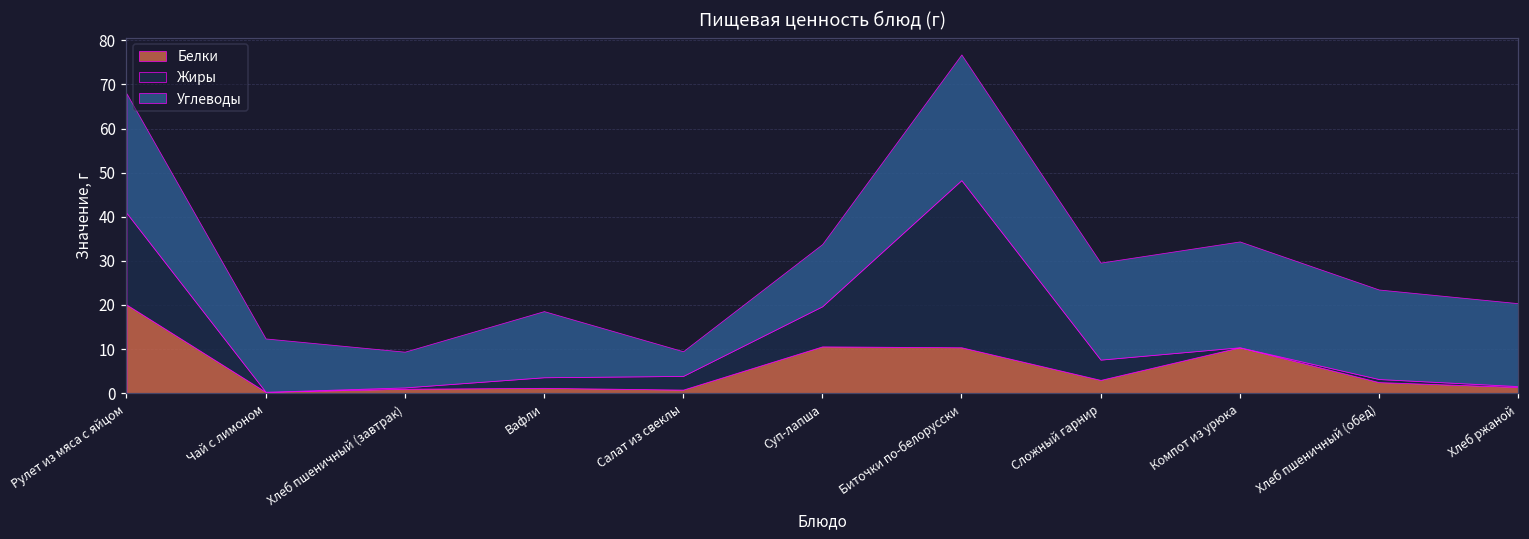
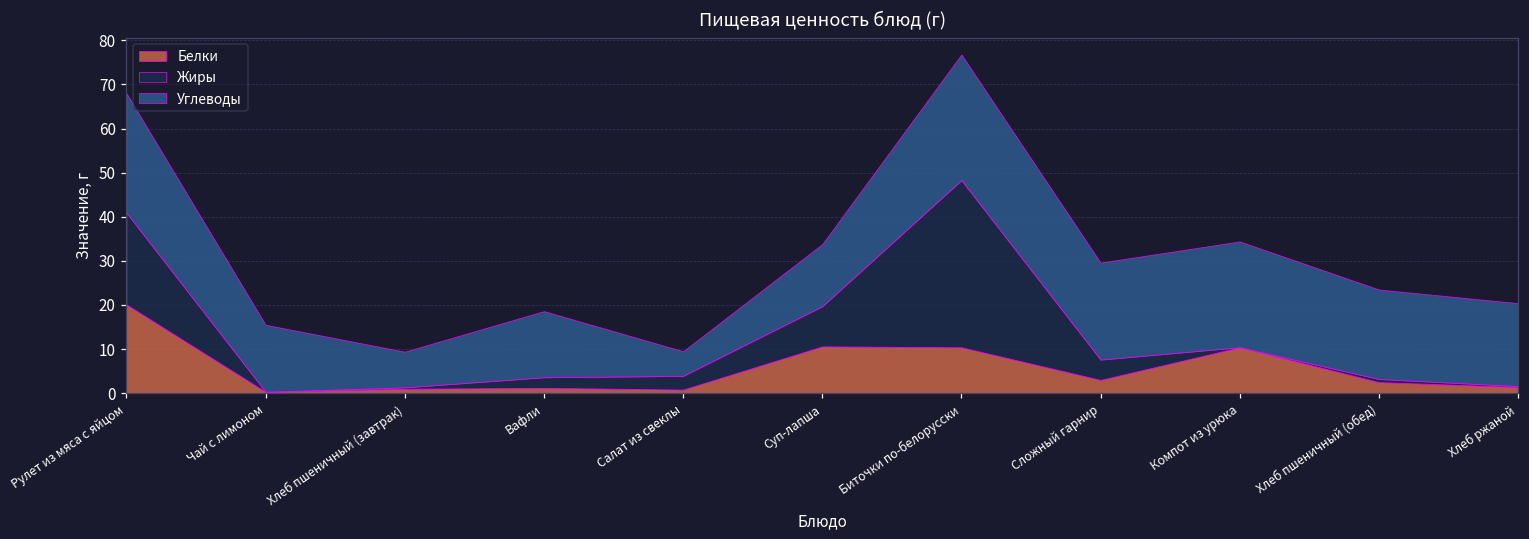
  {
    "Белки": {
      "Рулет из мяса с яйцом": 20,
      "Вафли": 1,
      "Салат из свеклы": 1,
      "Суп-лапша": 11,
      "Биточки по-белорусски": 10,
      "Сложный гарнир": 3,
      "Хлеб пшеничный (обед)": 3
    },
    "Жиры": {
      "Рулет из мяса с яйцом": 21,
      "Вафли": 2,
      "Салат из свеклы": 3,
      "Суп-лапша": 9,
      "Биточки по-белорусски": 38,
      "Сложный гарнир": 5,
      "Хлеб пшеничный (обед)": 1
    },
    "Углеводы": {
      "Рулет из мяса с яйцом": 27,
-     "Чай с лимоном": 12,
+     "Чай с лимоном": 15,
      "Хлеб пшеничный (завтрак)": 8,
      "Вафли": 15,
      "Салат из свеклы": 6,
      "Суп-лапша": 14,
      "Биточки по-белорусски": 29,
      "Сложный гарнир": 22,
      "Компот из урюка": 24,
      "Хлеб пшеничный (обед)": 20,
      "Хлеб ржаной": 19
    }
  }
